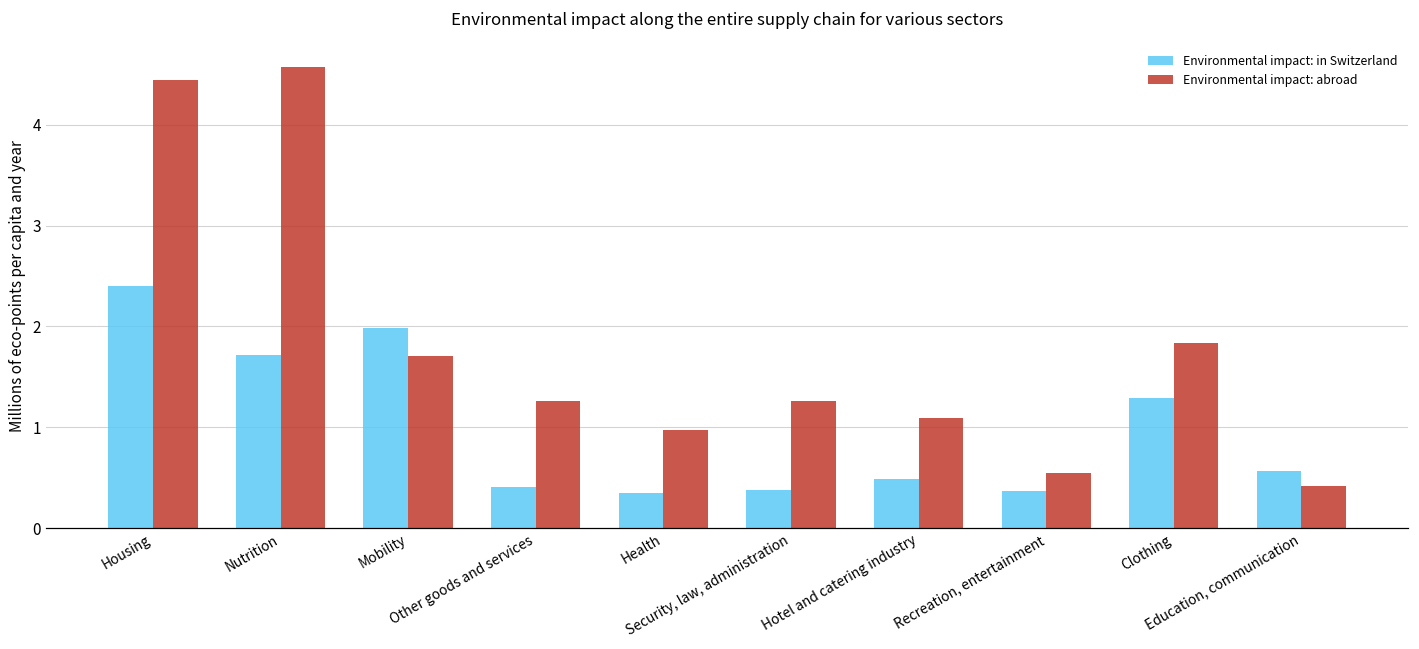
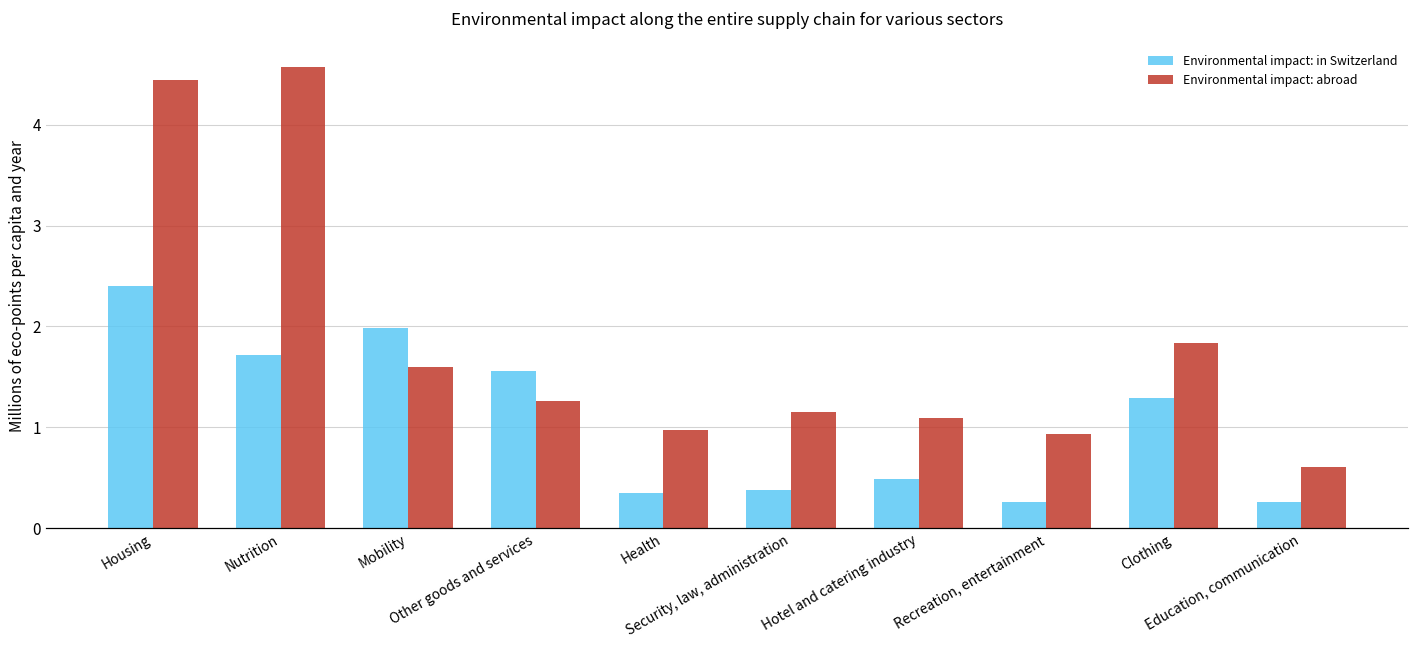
  {
    "Environmental impact: in Switzerland": {
      "Housing": 2.4,
      "Nutrition": 1.7,
      "Mobility": 2.0,
-     "Other goods and services": 0.4,
+     "Other goods and services": 1.6,
      "Health": 0.3,
      "Security, law, administration": 0.4,
      "Hotel and catering industry": 0.5,
-     "Recreation, entertainment": 0.4,
+     "Recreation, entertainment": 0.3,
      "Clothing": 1.3,
-     "Education, communication": 0.6
+     "Education, communication": 0.3
    },
    "Environmental impact: abroad": {
      "Housing": 4.4,
      "Nutrition": 4.6,
-     "Mobility": 1.7,
+     "Mobility": 1.6,
      "Other goods and services": 1.3,
      "Health": 1.0,
-     "Security, law, administration": 1.3,
+     "Security, law, administration": 1.2,
      "Hotel and catering industry": 1.1,
-     "Recreation, entertainment": 0.6,
+     "Recreation, entertainment": 0.9,
      "Clothing": 1.8,
-     "Education, communication": 0.4
+     "Education, communication": 0.6
    }
  }
